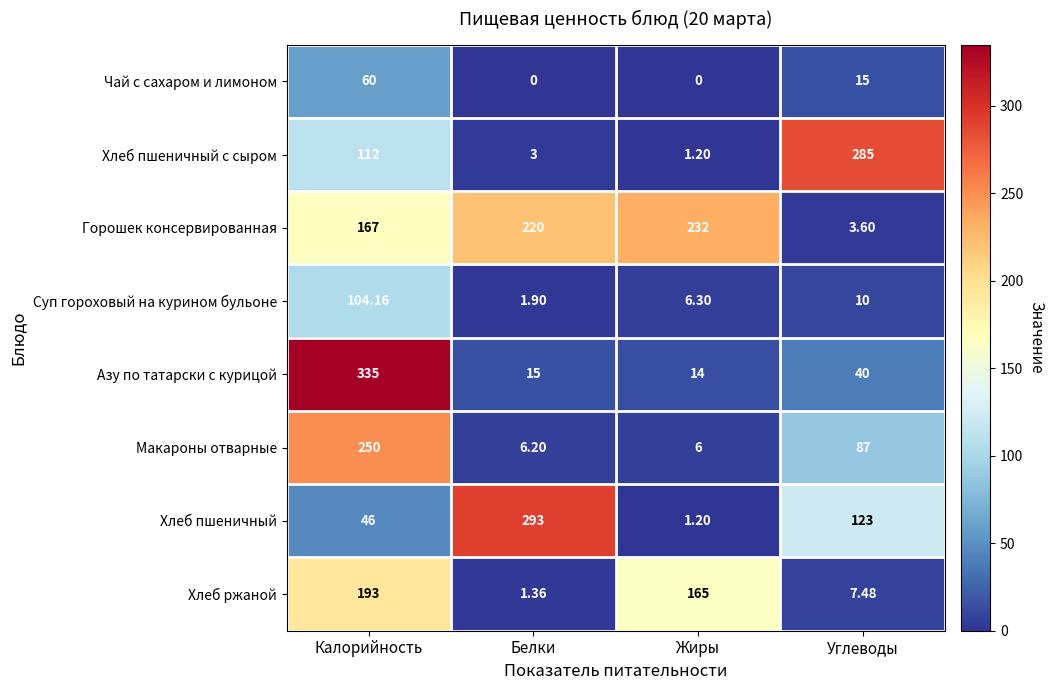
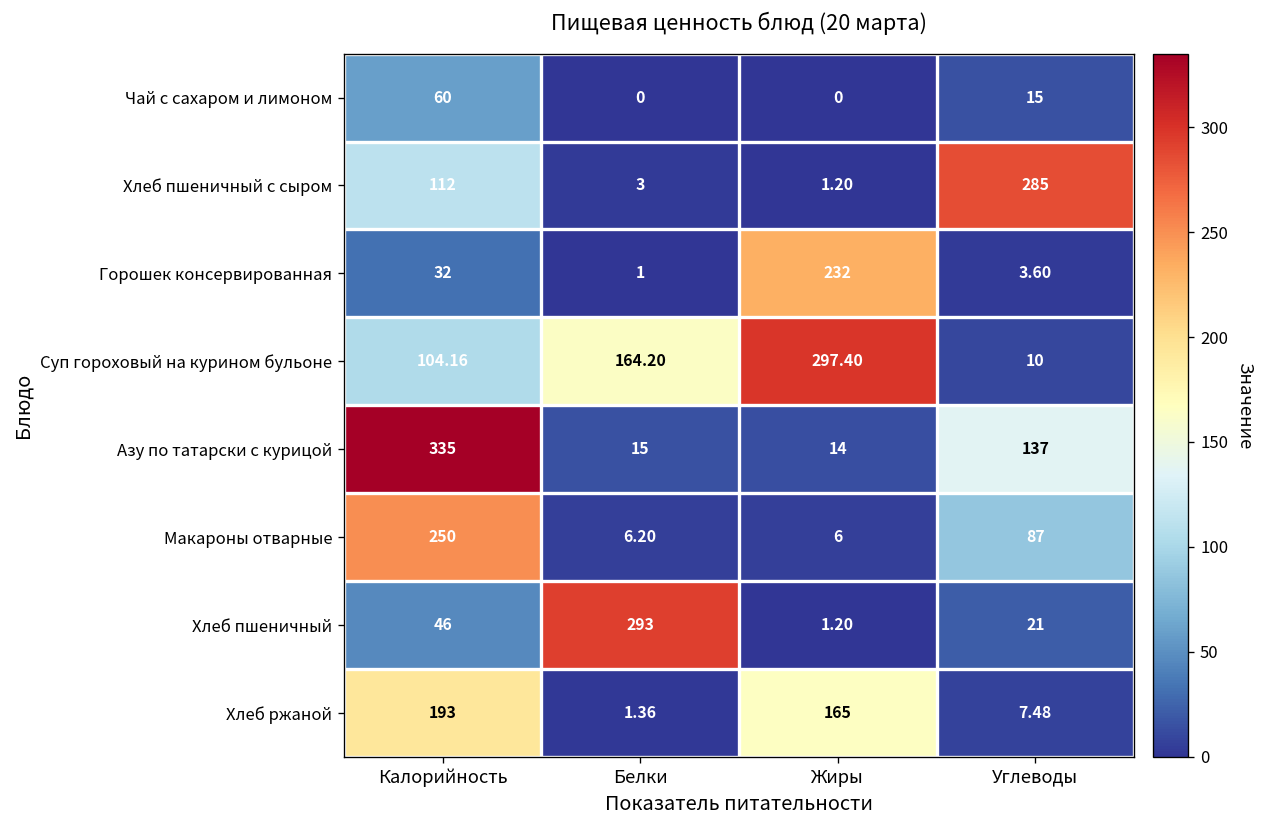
  {
    "Чай с сахаром и лимоном": {
      "Калорийность": 60,
      "Белки": 0,
      "Жиры": 0,
      "Углеводы": 15
    },
    "Хлеб пшеничный с сыром": {
      "Калорийность": 112,
      "Белки": 3,
      "Жиры": 1.20,
      "Углеводы": 285
    },
    "Горошек консервированная": {
-     "Калорийность": 167,
-     "Белки": 220,
+     "Калорийность": 32,
+     "Белки": 1,
      "Жиры": 232,
      "Углеводы": 3.60
    },
    "Суп гороховый на курином бульоне": {
      "Калорийность": 104.16,
-     "Белки": 1.90,
-     "Жиры": 6.30,
+     "Белки": 164.20,
+     "Жиры": 297.40,
      "Углеводы": 10
    },
    "Азу по татарски с курицой": {
      "Калорийность": 335,
      "Белки": 15,
      "Жиры": 14,
-     "Углеводы": 40
+     "Углеводы": 137
    },
    "Макароны отварные": {
      "Калорийность": 250,
      "Белки": 6.20,
      "Жиры": 6,
      "Углеводы": 87
    },
    "Хлеб пшеничный": {
      "Калорийность": 46,
      "Белки": 293,
      "Жиры": 1.20,
-     "Углеводы": 123
+     "Углеводы": 21
    },
    "Хлеб ржаной": {
      "Калорийность": 193,
      "Белки": 1.36,
      "Жиры": 165,
      "Углеводы": 7.48
    }
  }
